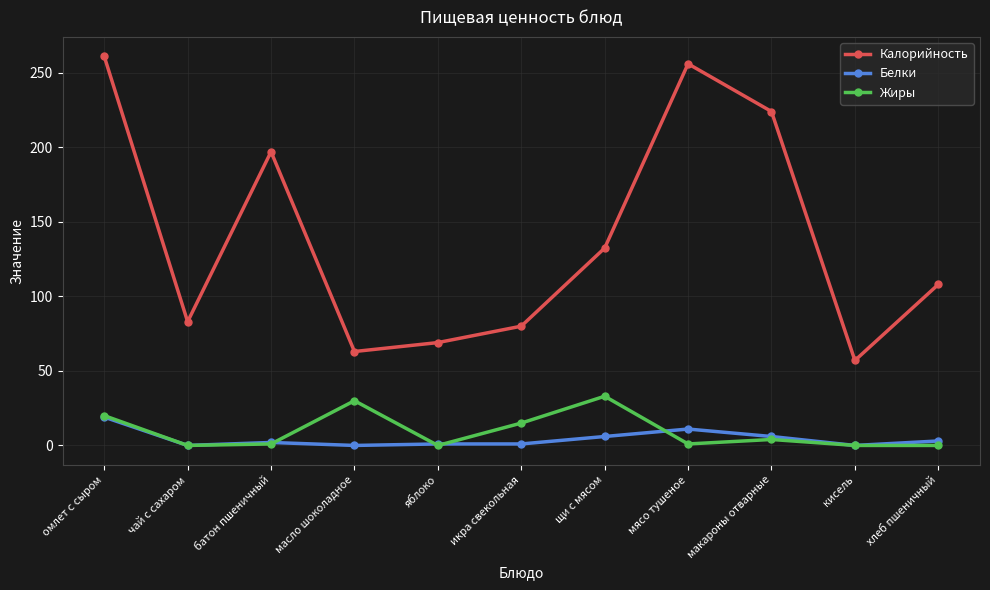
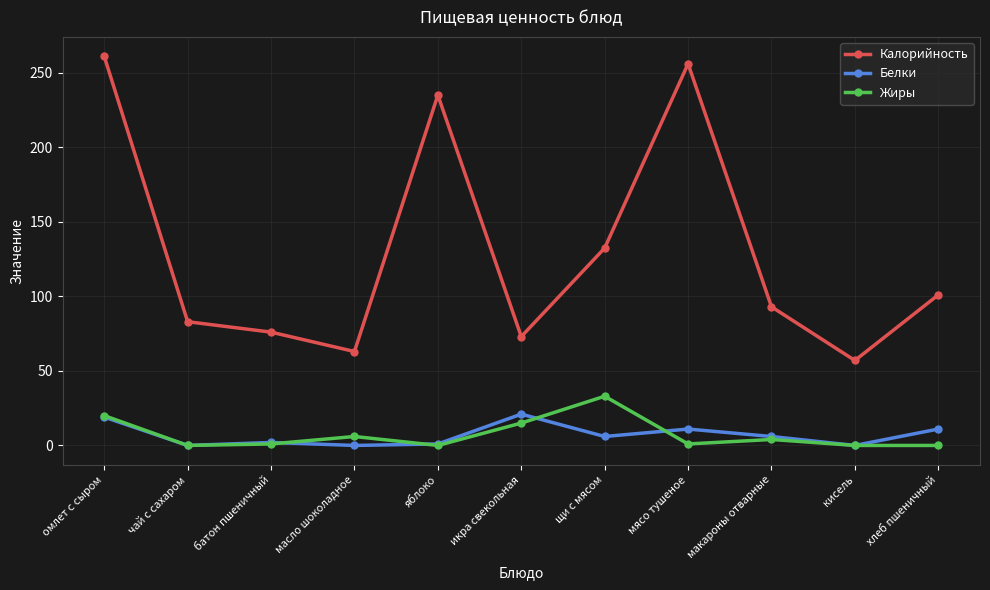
  {
    "Калорийность": {
      "омлет с сыром": 261,
      "чай с сахаром": 83,
-     "батон пшеничный": 197,
+     "батон пшеничный": 76,
      "масло шоколадное": 63,
-     "яблоко": 69,
-     "икра свекольная": 80,
+     "яблоко": 235,
+     "икра свекольная": 73,
      "щи с мясом": 132,
      "мясо тушеное": 256,
-     "макароны отварные": 224,
+     "макароны отварные": 93,
      "кисель": 57,
-     "хлеб пшеничный": 108
+     "хлеб пшеничный": 101
    },
    "Белки": {
      "масло шоколадное": 0,
-     "икра свекольная": 1,
+     "икра свекольная": 21,
      "щи с мясом": 6,
      "мясо тушеное": 11,
      "макароны отварные": 6,
-     "хлеб пшеничный": 3
+     "хлеб пшеничный": 11
    },
    "Жиры": {
-     "масло шоколадное": 30,
+     "масло шоколадное": 6,
      "икра свекольная": 15,
      "щи с мясом": 33,
      "мясо тушеное": 1,
      "макароны отварные": 4,
      "хлеб пшеничный": 0
    }
  }
